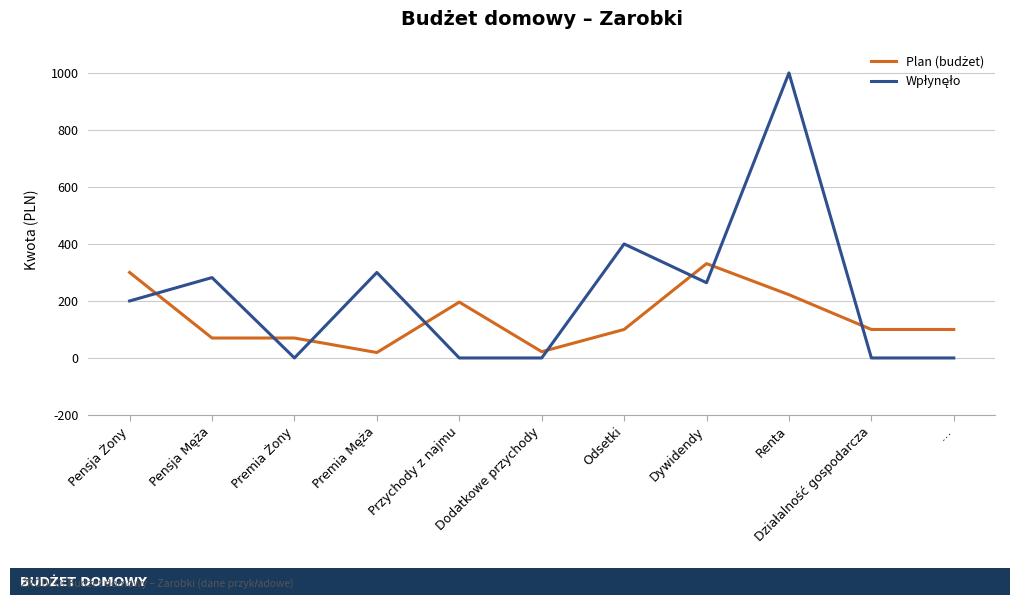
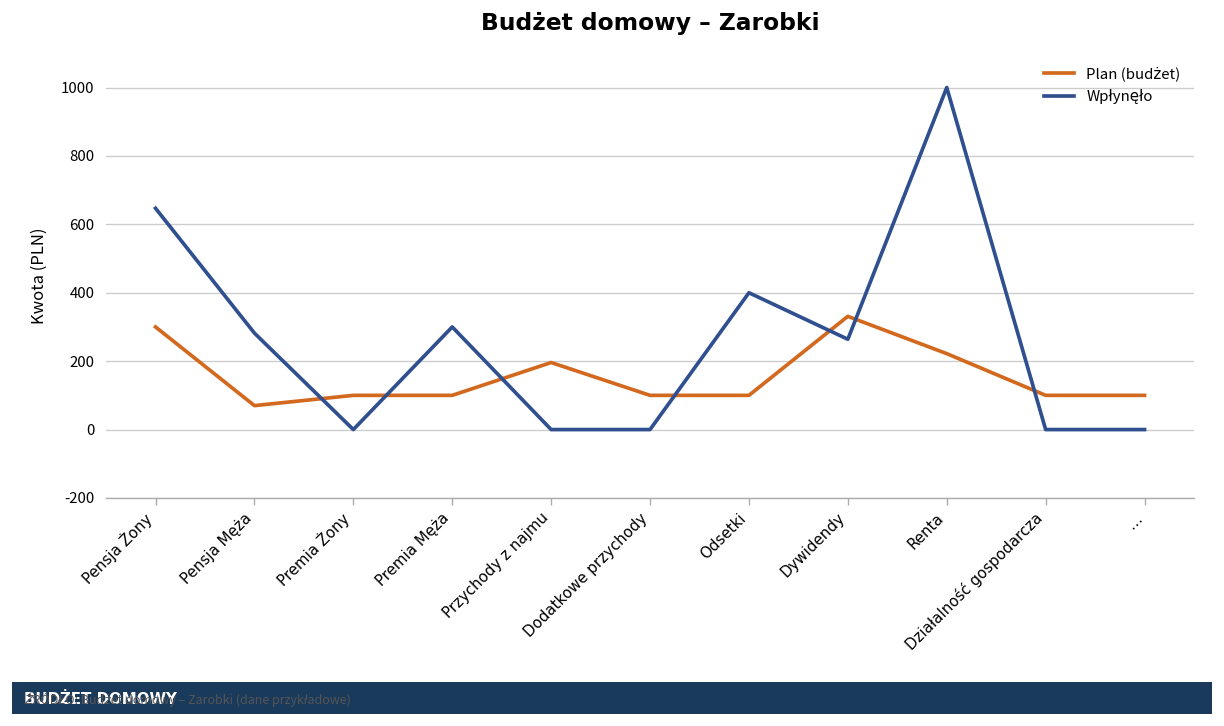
  {
    "Plan (budżet)": {
      "Pensja Żony": 300,
      "Pensja Męża": 70,
-     "Premia Żony": 70,
-     "Premia Męża": 20,
+     "Premia Żony": 100,
+     "Premia Męża": 100,
      "Przychody z najmu": 200,
-     "Dodatkowe przychody": 20,
+     "Dodatkowe przychody": 100,
      "Odsetki": 100,
      "Dywidendy": 330,
      "Renta": 220,
      "Działalność gospodarcza": 100,
      "…": 100
    },
    "Wpłynęło": {
-     "Pensja Żony": 200,
+     "Pensja Żony": 650,
      "Pensja Męża": 280,
      "Premia Żony": 0,
      "Premia Męża": 300,
      "Przychody z najmu": 0,
      "Dodatkowe przychody": 0,
      "Odsetki": 400,
      "Dywidendy": 260,
      "Renta": 1000,
      "Działalność gospodarcza": 0,
      "…": 0
    }
  }
